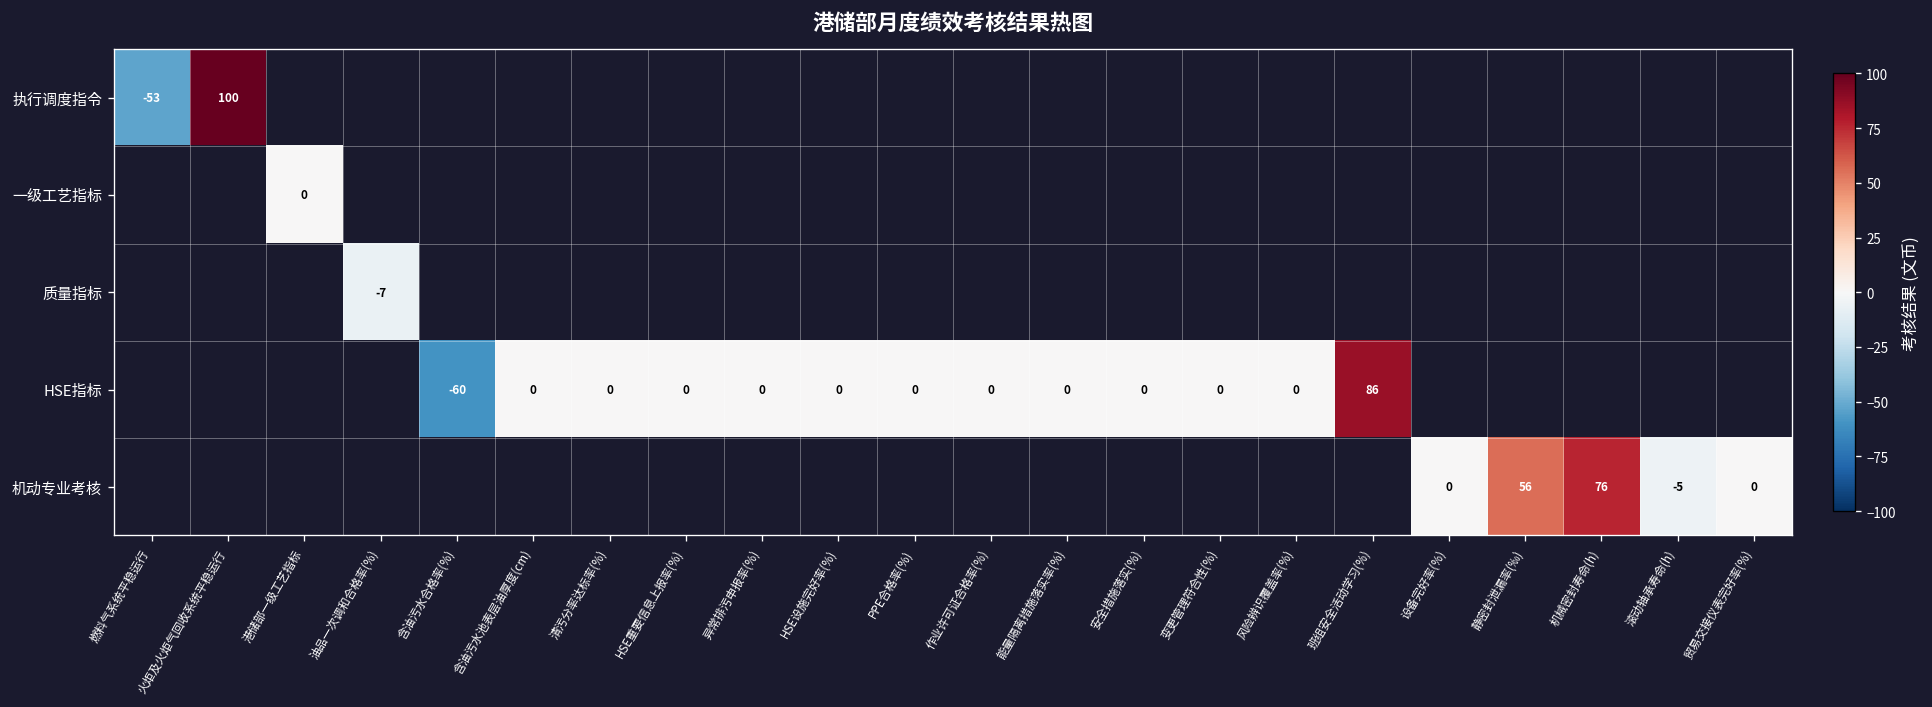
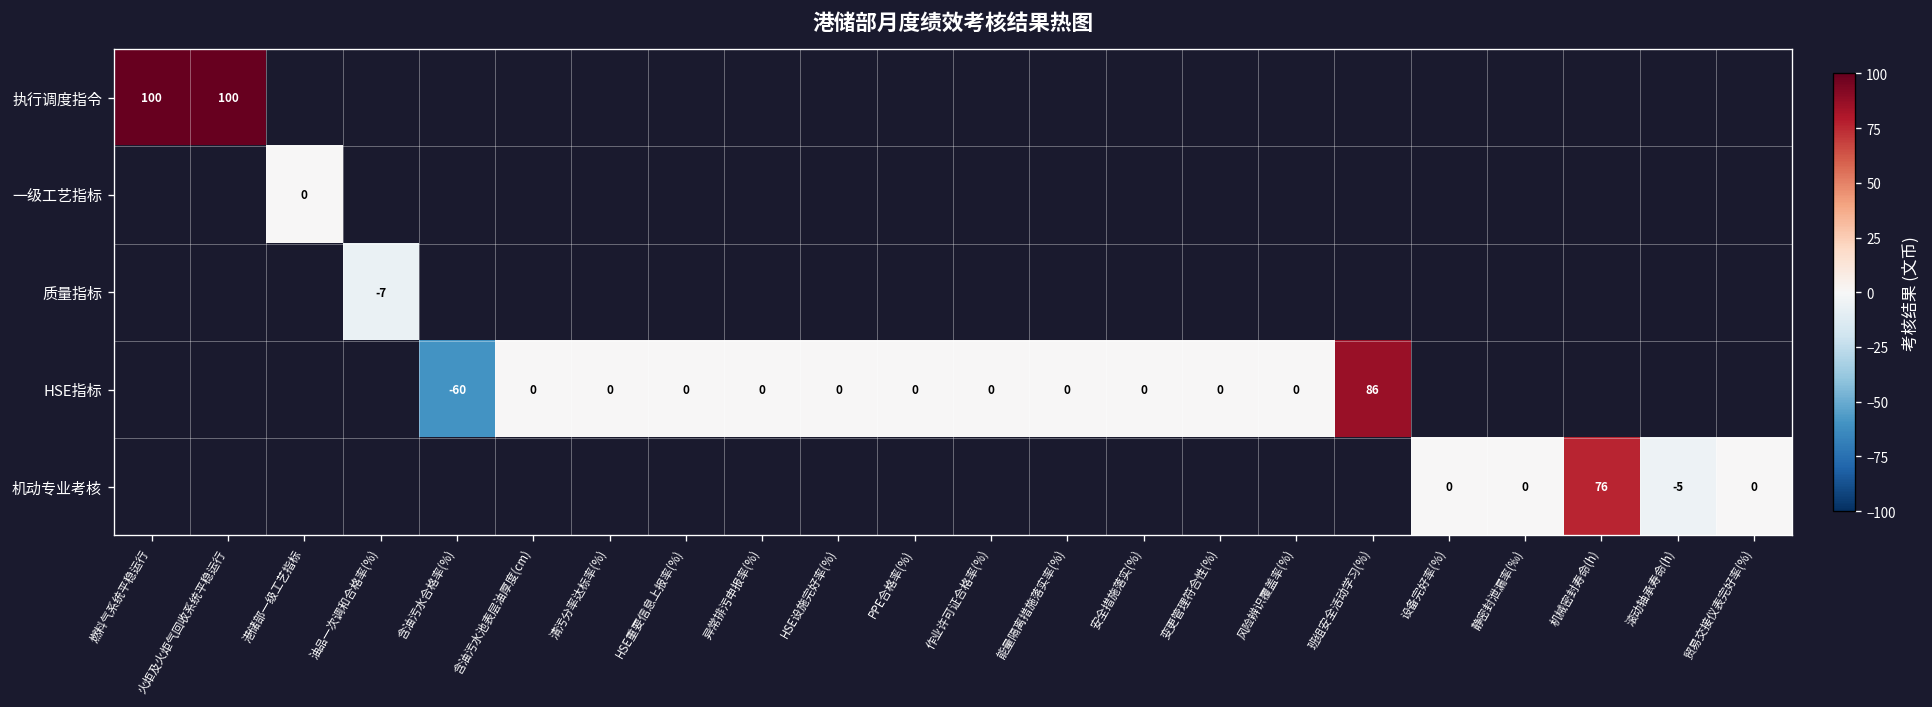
  {
    "执行调度指令": {
-     "燃料气系统平稳运行": -53,
+     "燃料气系统平稳运行": 100,
      "火炬及火炬气回收系统平稳运行": 100
    },
    "一级工艺指标": {
      "港储部一级工艺指标": 0
    },
    "质量指标": {
      "油品一次调和合格率(%)": -7
    },
    "HSE指标": {
      "含油污水合格率(%)": -60,
      "含油污水池表层油厚度(cm)": 0,
      "清污分率达标率(%)": 0,
      "HSE重要信息上报率(%)": 0,
      "异常排污申报率(%)": 0,
      "HSE设施完好率(%)": 0,
      "PPE合格率(%)": 0,
      "作业许可证合格率(%)": 0,
      "能量隔离措施落实率(%)": 0,
      "安全措施落实(%)": 0,
      "变更管理符合性(%)": 0,
      "风险辨识覆盖率(%)": 0,
      "班组安全活动学习(%)": 86
    },
    "机动专业考核": {
      "设备完好率(%)": 0,
-     "静密封泄漏率(‰)": 56,
+     "静密封泄漏率(‰)": 0,
      "机械密封寿命(h)": 76,
      "滚动轴承寿命(h)": -5,
      "贸易交接仪表完好率(%)": 0
    }
  }
